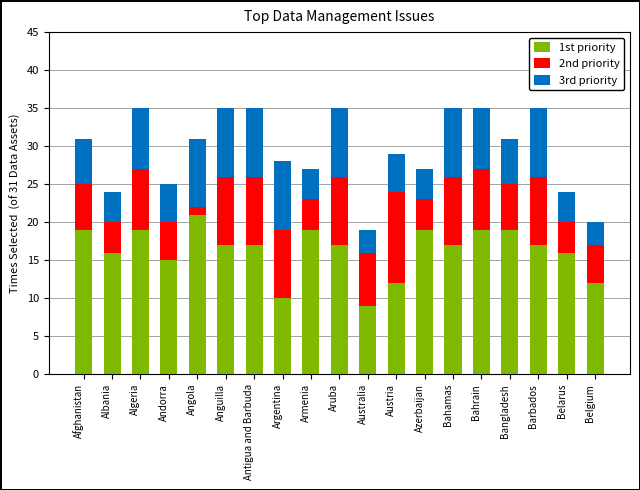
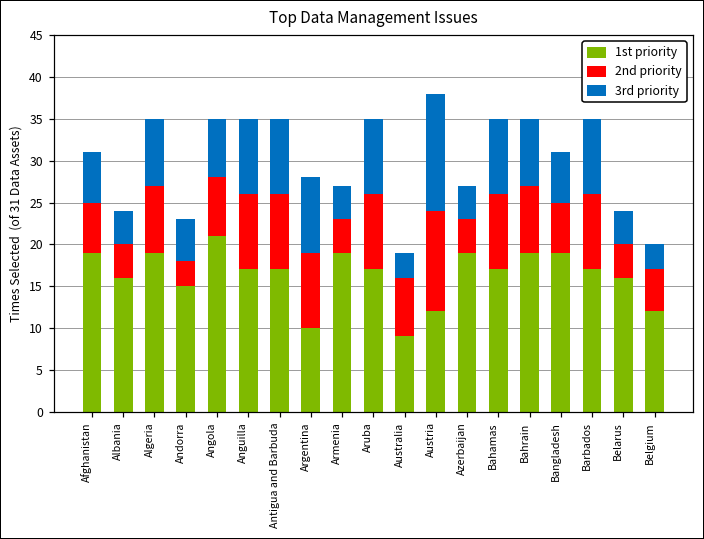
  {
    "1st priority": {
      "Afghanistan": 19,
      "Albania": 16,
      "Algeria": 19,
      "Andorra": 15,
      "Angola": 21,
      "Anguilla": 17,
      "Antigua and Barbuda": 17,
      "Argentina": 10,
      "Armenia": 19,
      "Aruba": 17,
      "Australia": 9,
      "Austria": 12,
      "Azerbaijan": 19,
      "Bahamas": 17,
      "Bahrain": 19,
      "Bangladesh": 19,
      "Barbados": 17,
      "Belarus": 16,
      "Belgium": 12
    },
    "2nd priority": {
      "Afghanistan": 6,
      "Albania": 4,
      "Algeria": 8,
-     "Andorra": 5,
-     "Angola": 1,
+     "Andorra": 3,
+     "Angola": 7,
      "Anguilla": 9,
      "Antigua and Barbuda": 9,
      "Argentina": 9,
      "Armenia": 4,
      "Aruba": 9,
      "Australia": 7,
      "Austria": 12,
      "Azerbaijan": 4,
      "Bahamas": 9,
      "Bahrain": 8,
      "Bangladesh": 6,
      "Barbados": 9,
      "Belarus": 4,
      "Belgium": 5
    },
    "3rd priority": {
      "Afghanistan": 6,
      "Albania": 4,
      "Algeria": 8,
      "Andorra": 5,
-     "Angola": 9,
+     "Angola": 7,
      "Anguilla": 9,
      "Antigua and Barbuda": 9,
      "Argentina": 9,
      "Armenia": 4,
      "Aruba": 9,
      "Australia": 3,
-     "Austria": 5,
+     "Austria": 14,
      "Azerbaijan": 4,
      "Bahamas": 9,
      "Bahrain": 8,
      "Bangladesh": 6,
      "Barbados": 9,
      "Belarus": 4,
      "Belgium": 3
    }
  }
